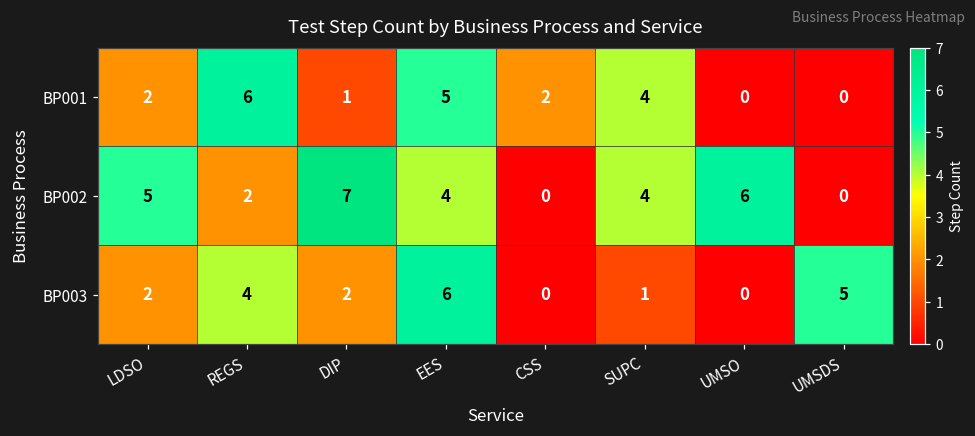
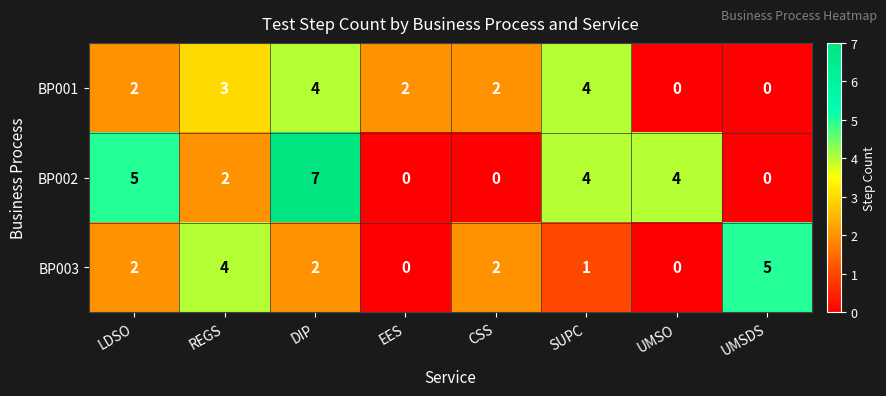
  {
    "BP001": {
      "LDSO": 2,
-     "REGS": 6,
-     "DIP": 1,
-     "EES": 5,
+     "REGS": 3,
+     "DIP": 4,
+     "EES": 2,
      "CSS": 2,
      "SUPC": 4,
      "UMSO": 0,
      "UMSDS": 0
    },
    "BP002": {
      "LDSO": 5,
      "REGS": 2,
      "DIP": 7,
-     "EES": 4,
+     "EES": 0,
      "CSS": 0,
      "SUPC": 4,
-     "UMSO": 6,
+     "UMSO": 4,
      "UMSDS": 0
    },
    "BP003": {
      "LDSO": 2,
      "REGS": 4,
      "DIP": 2,
-     "EES": 6,
-     "CSS": 0,
+     "EES": 0,
+     "CSS": 2,
      "SUPC": 1,
      "UMSO": 0,
      "UMSDS": 5
    }
  }
